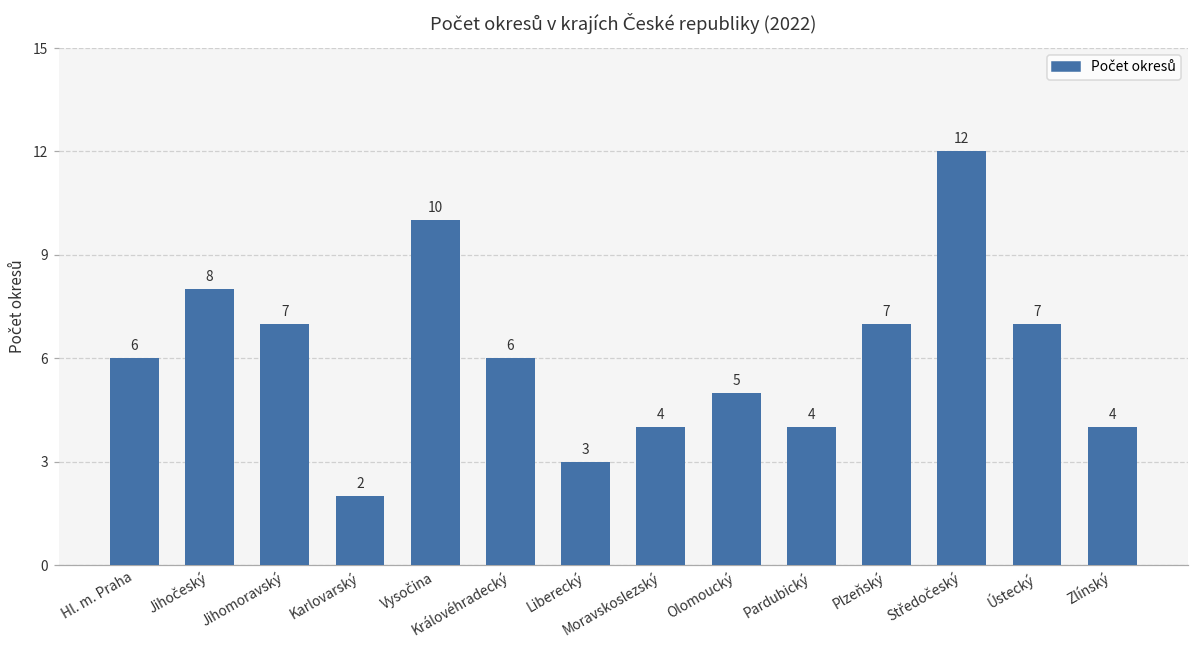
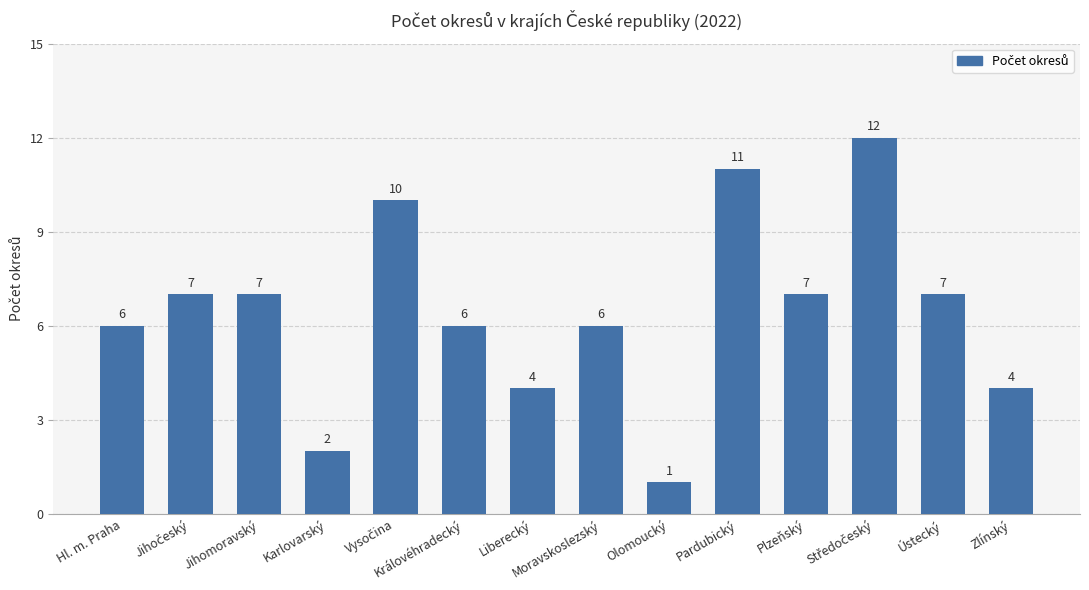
  {
    "Hl. m. Praha": 6,
-   "Jihočeský": 8,
+   "Jihočeský": 7,
    "Jihomoravský": 7,
    "Karlovarský": 2,
    "Vysočina": 10,
    "Královéhradecký": 6,
-   "Liberecký": 3,
-   "Moravskoslezský": 4,
-   "Olomoucký": 5,
-   "Pardubický": 4,
+   "Liberecký": 4,
+   "Moravskoslezský": 6,
+   "Olomoucký": 1,
+   "Pardubický": 11,
    "Plzeňský": 7,
    "Středočeský": 12,
    "Ústecký": 7,
    "Zlínský": 4
  }
